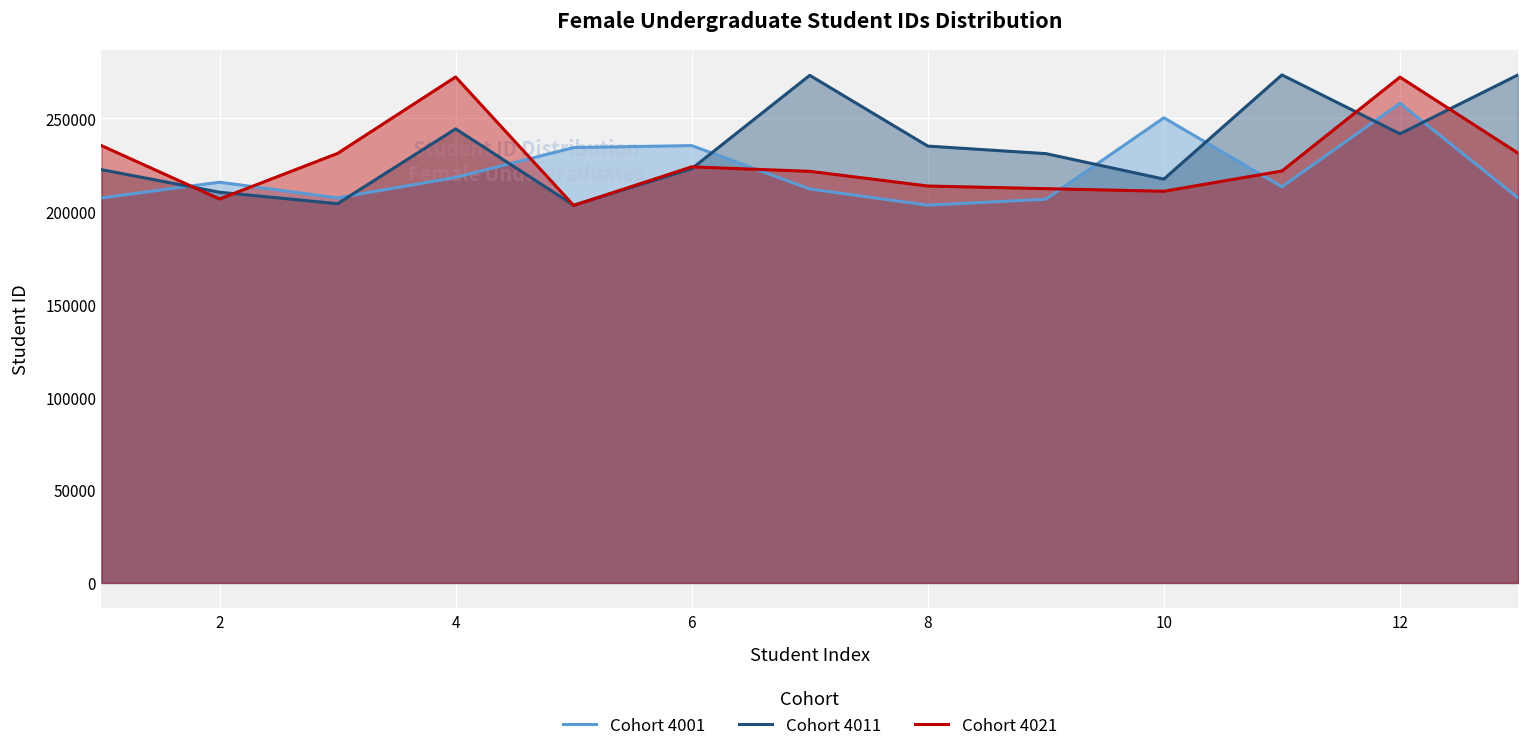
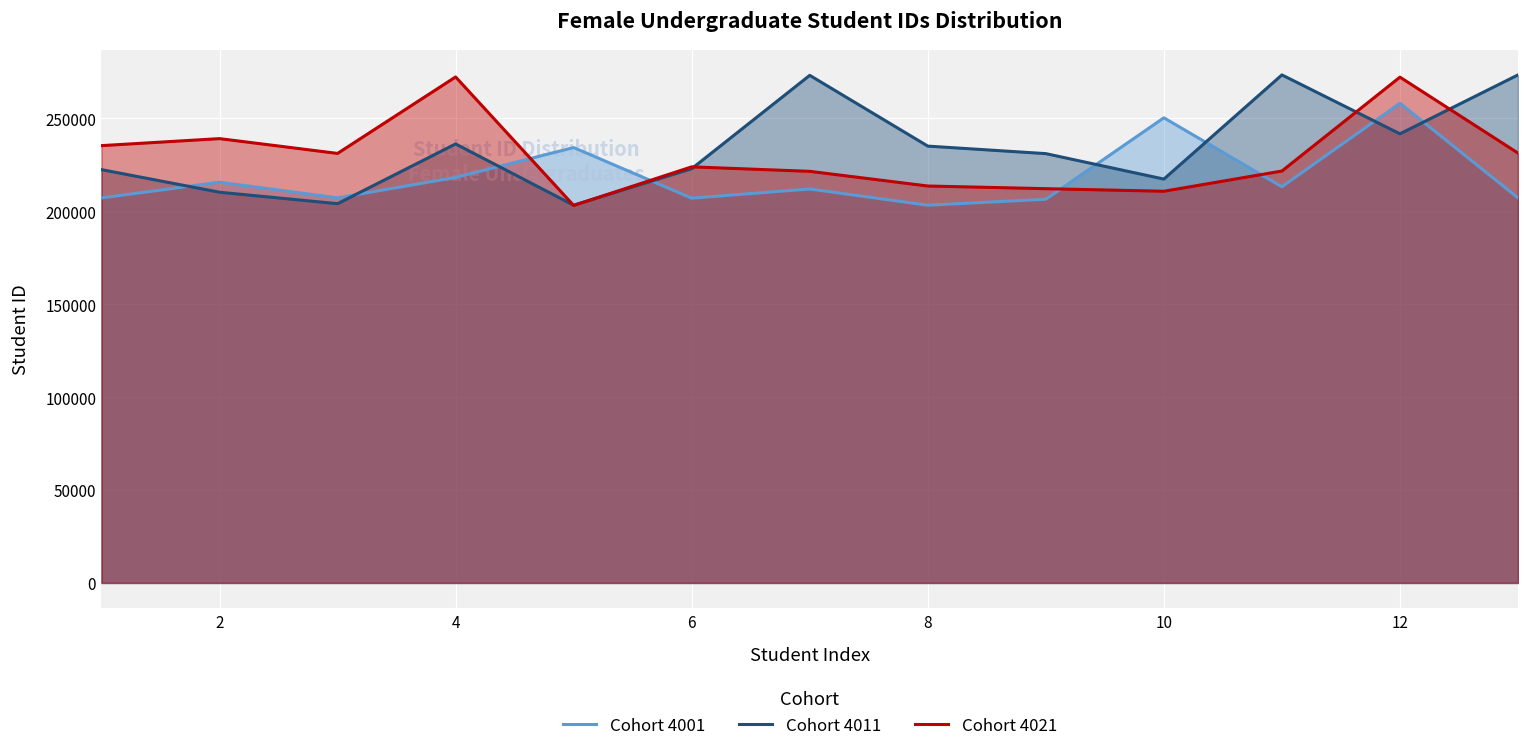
  {
    "Cohort 4001": {
      "2": 216000,
      "4": 218000,
-     "6": 235000,
+     "6": 207000,
      "8": 203000,
      "10": 250000,
      "12": 258000
    },
    "Cohort 4011": {
      "2": 210000,
-     "4": 244000,
+     "4": 236000,
      "8": 235000,
      "10": 217000,
      "12": 242000
    },
    "Cohort 4021": {
-     "2": 207000,
+     "2": 239000,
      "4": 272000,
      "8": 214000,
      "10": 211000,
      "12": 272000
    }
  }
